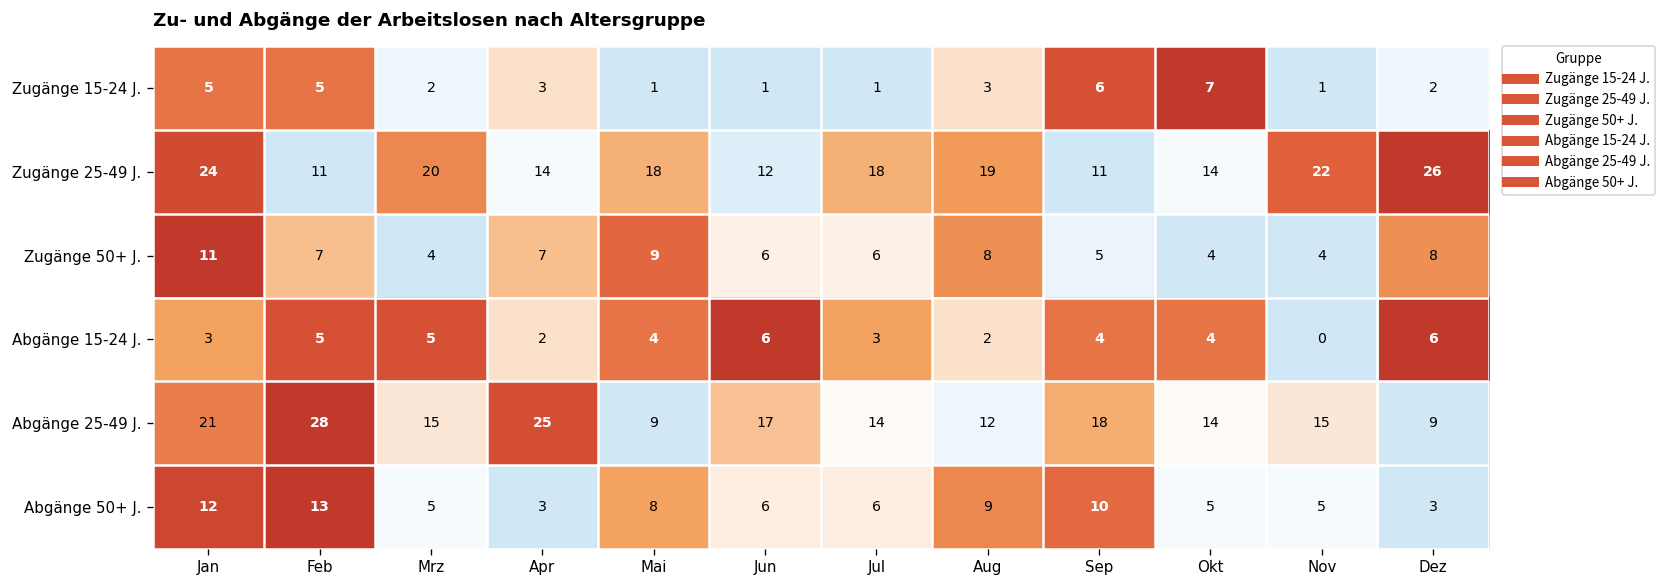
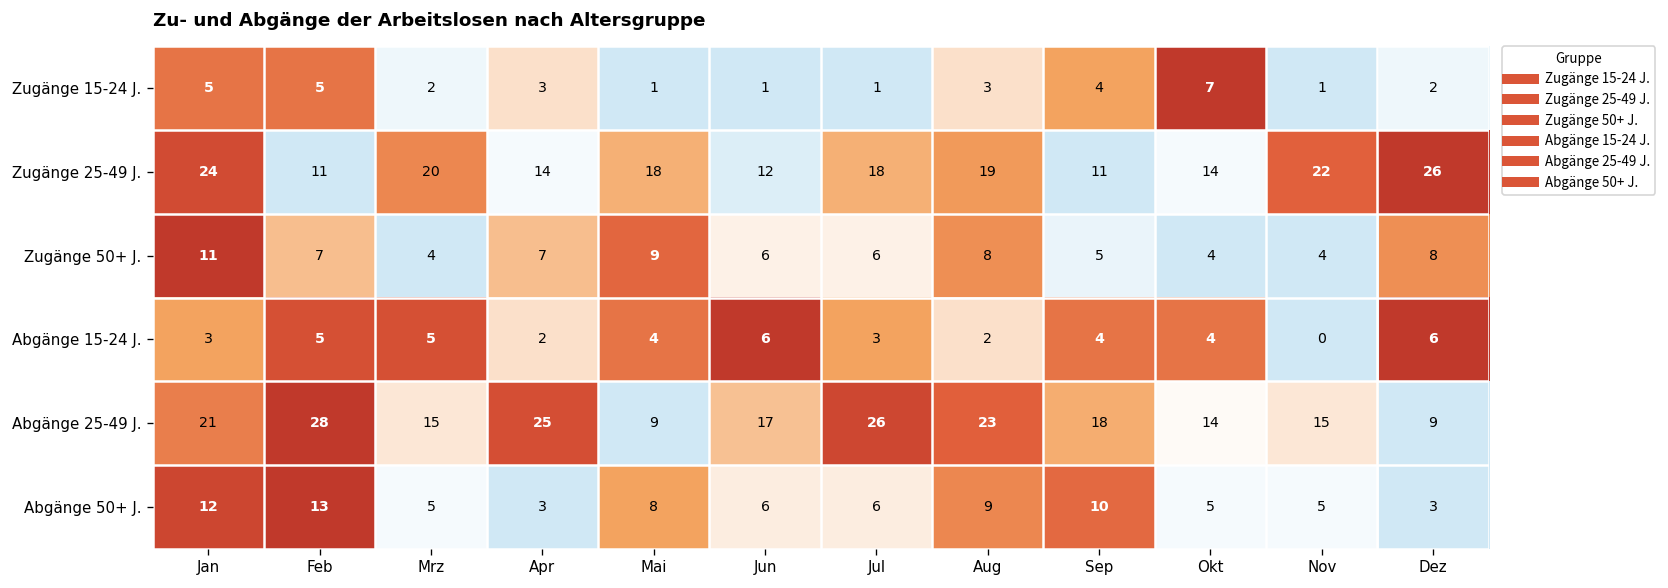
  {
    "Zugänge 15-24 J.": {
      "Jan": 5,
      "Feb": 5,
      "Mrz": 2,
      "Apr": 3,
      "Mai": 1,
      "Jun": 1,
      "Jul": 1,
      "Aug": 3,
-     "Sep": 6,
+     "Sep": 4,
      "Okt": 7,
      "Nov": 1,
      "Dez": 2
    },
    "Zugänge 25-49 J.": {
      "Jan": 24,
      "Feb": 11,
      "Mrz": 20,
      "Apr": 14,
      "Mai": 18,
      "Jun": 12,
      "Jul": 18,
      "Aug": 19,
      "Sep": 11,
      "Okt": 14,
      "Nov": 22,
      "Dez": 26
    },
    "Zugänge 50+ J.": {
      "Jan": 11,
      "Feb": 7,
      "Mrz": 4,
      "Apr": 7,
      "Mai": 9,
      "Jun": 6,
      "Jul": 6,
      "Aug": 8,
      "Sep": 5,
      "Okt": 4,
      "Nov": 4,
      "Dez": 8
    },
    "Abgänge 15-24 J.": {
      "Jan": 3,
      "Feb": 5,
      "Mrz": 5,
      "Apr": 2,
      "Mai": 4,
      "Jun": 6,
      "Jul": 3,
      "Aug": 2,
      "Sep": 4,
      "Okt": 4,
      "Nov": 0,
      "Dez": 6
    },
    "Abgänge 25-49 J.": {
      "Jan": 21,
      "Feb": 28,
      "Mrz": 15,
      "Apr": 25,
      "Mai": 9,
      "Jun": 17,
-     "Jul": 14,
-     "Aug": 12,
+     "Jul": 26,
+     "Aug": 23,
      "Sep": 18,
      "Okt": 14,
      "Nov": 15,
      "Dez": 9
    },
    "Abgänge 50+ J.": {
      "Jan": 12,
      "Feb": 13,
      "Mrz": 5,
      "Apr": 3,
      "Mai": 8,
      "Jun": 6,
      "Jul": 6,
      "Aug": 9,
      "Sep": 10,
      "Okt": 5,
      "Nov": 5,
      "Dez": 3
    }
  }
